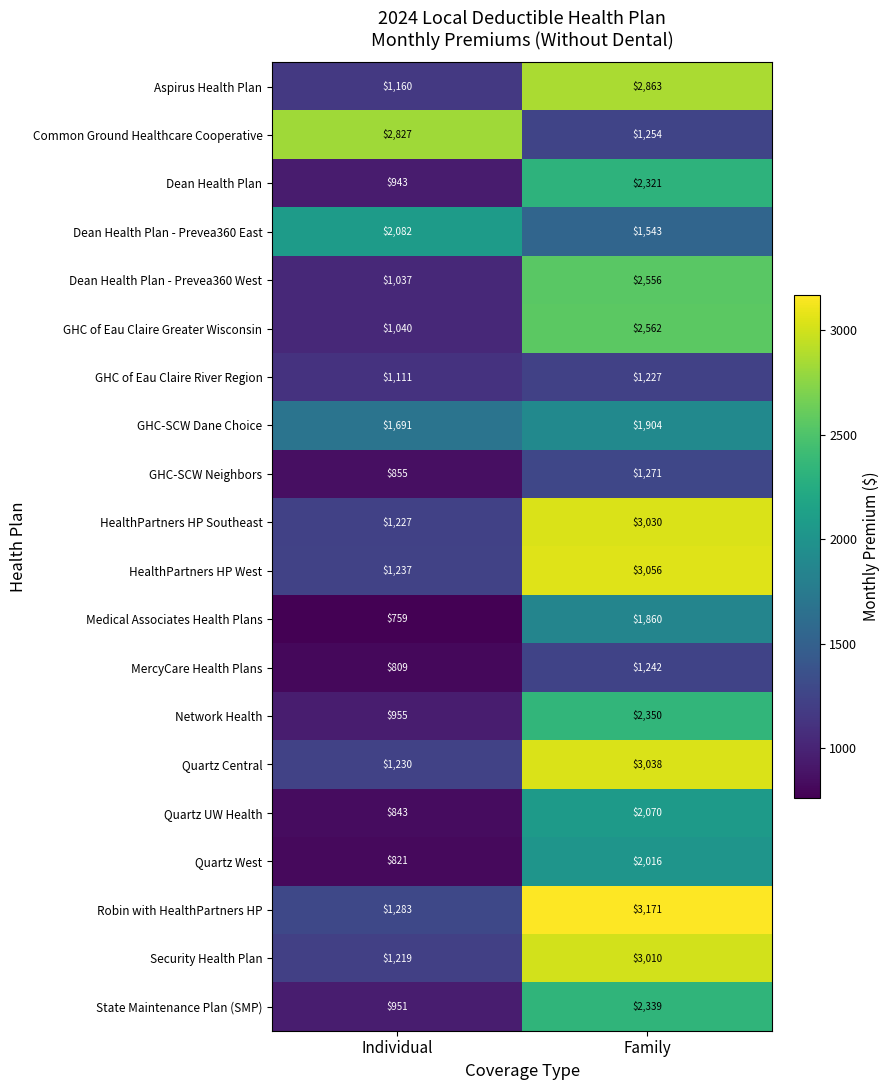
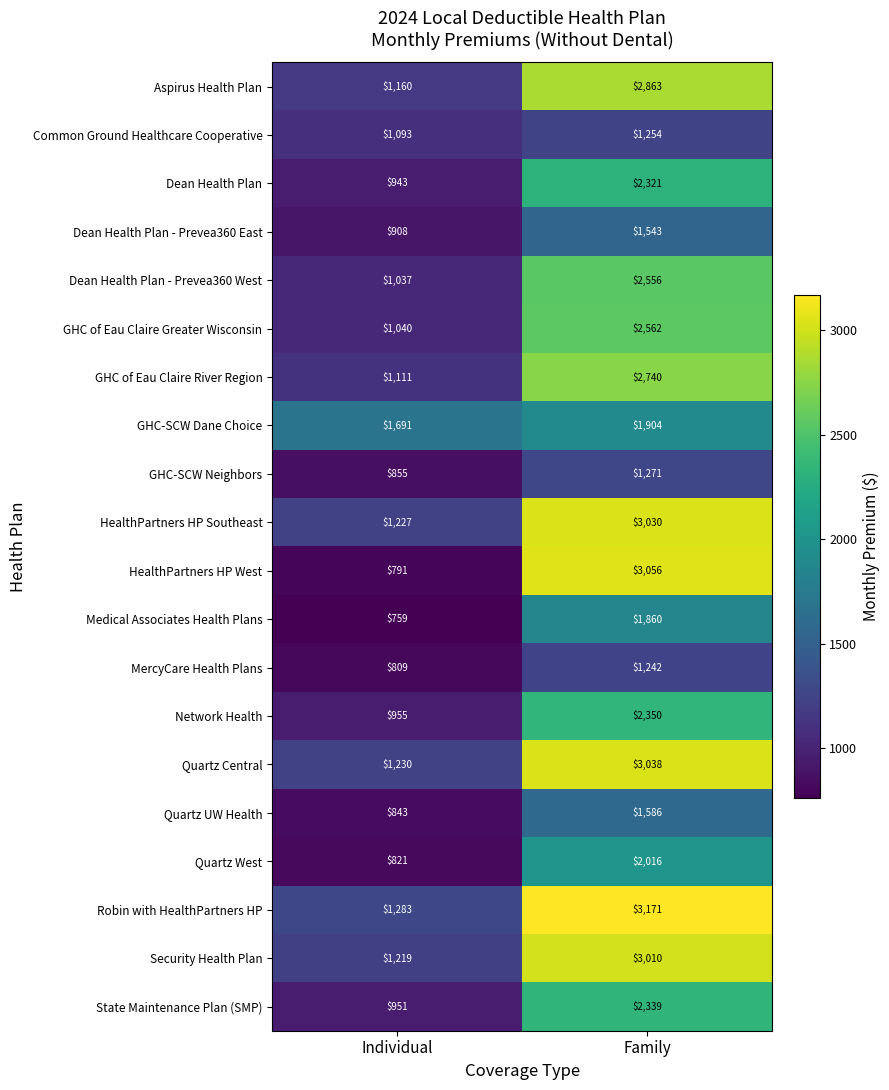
  {
    "Aspirus Health Plan": {
      "Individual": "$1,160",
      "Family": "$2,863"
    },
    "Common Ground Healthcare Cooperative": {
-     "Individual": "$2,827",
+     "Individual": "$1,093",
      "Family": "$1,254"
    },
    "Dean Health Plan": {
      "Individual": "$943",
      "Family": "$2,321"
    },
    "Dean Health Plan - Prevea360 East": {
-     "Individual": "$2,082",
+     "Individual": "$908",
      "Family": "$1,543"
    },
    "Dean Health Plan - Prevea360 West": {
      "Individual": "$1,037",
      "Family": "$2,556"
    },
    "GHC of Eau Claire Greater Wisconsin": {
      "Individual": "$1,040",
      "Family": "$2,562"
    },
    "GHC of Eau Claire River Region": {
      "Individual": "$1,111",
-     "Family": "$1,227"
+     "Family": "$2,740"
    },
    "GHC-SCW Dane Choice": {
      "Individual": "$1,691",
      "Family": "$1,904"
    },
    "GHC-SCW Neighbors": {
      "Individual": "$855",
      "Family": "$1,271"
    },
    "HealthPartners HP Southeast": {
      "Individual": "$1,227",
      "Family": "$3,030"
    },
    "HealthPartners HP West": {
-     "Individual": "$1,237",
+     "Individual": "$791",
      "Family": "$3,056"
    },
    "Medical Associates Health Plans": {
      "Individual": "$759",
      "Family": "$1,860"
    },
    "MercyCare Health Plans": {
      "Individual": "$809",
      "Family": "$1,242"
    },
    "Network Health": {
      "Individual": "$955",
      "Family": "$2,350"
    },
    "Quartz Central": {
      "Individual": "$1,230",
      "Family": "$3,038"
    },
    "Quartz UW Health": {
      "Individual": "$843",
-     "Family": "$2,070"
+     "Family": "$1,586"
    },
    "Quartz West": {
      "Individual": "$821",
      "Family": "$2,016"
    },
    "Robin with HealthPartners HP": {
      "Individual": "$1,283",
      "Family": "$3,171"
    },
    "Security Health Plan": {
      "Individual": "$1,219",
      "Family": "$3,010"
    },
    "State Maintenance Plan (SMP)": {
      "Individual": "$951",
      "Family": "$2,339"
    }
  }
